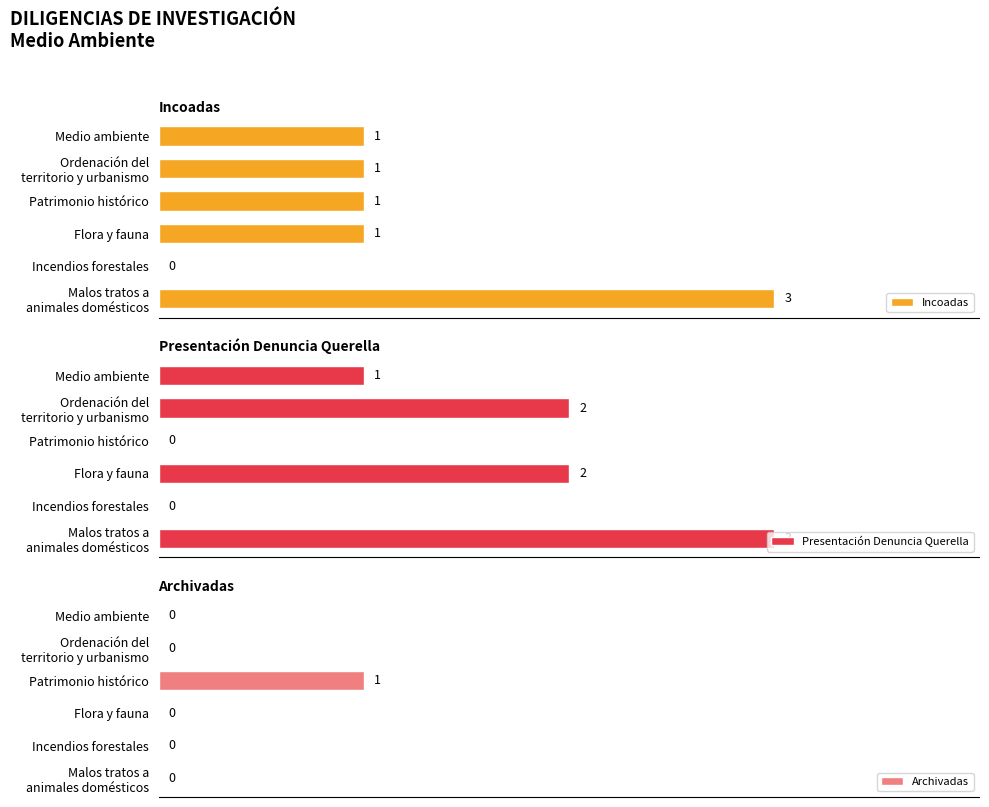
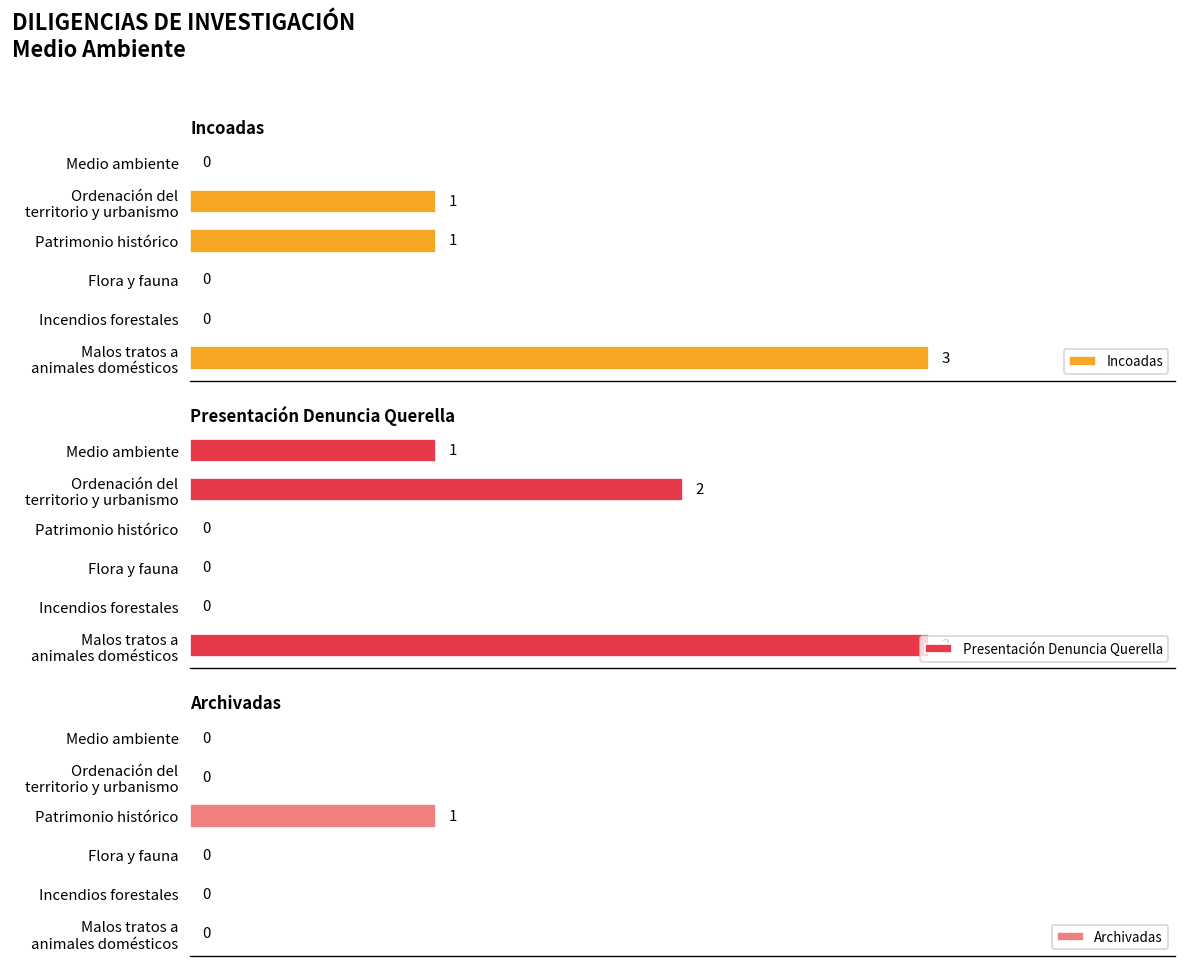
  {
    "Incoadas": {
-     "Medio ambiente": 1,
+     "Medio ambiente": 0,
      "Ordenación del territorio y urbanismo": 1,
      "Patrimonio histórico": 1,
-     "Flora y fauna": 1,
+     "Flora y fauna": 0,
      "Incendios forestales": 0,
      "Malos tratos a animales domésticos": 3
    },
    "Presentación Denuncia Querella": {
      "Medio ambiente": 1,
      "Ordenación del territorio y urbanismo": 2,
      "Patrimonio histórico": 0,
-     "Flora y fauna": 2,
+     "Flora y fauna": 0,
      "Incendios forestales": 0
    },
    "Archivadas": {
      "Medio ambiente": 0,
      "Ordenación del territorio y urbanismo": 0,
      "Patrimonio histórico": 1,
      "Flora y fauna": 0,
      "Incendios forestales": 0,
      "Malos tratos a animales domésticos": 0
    }
  }
